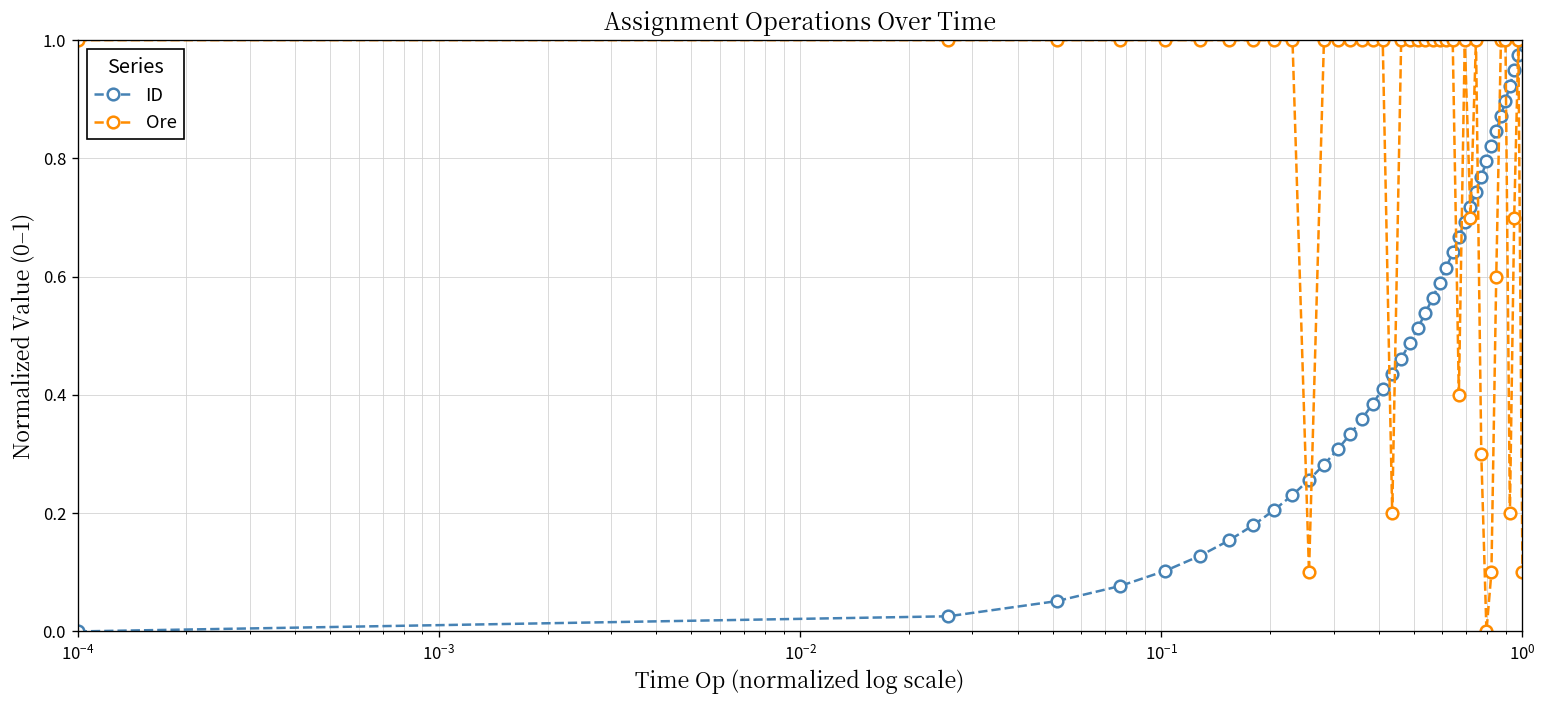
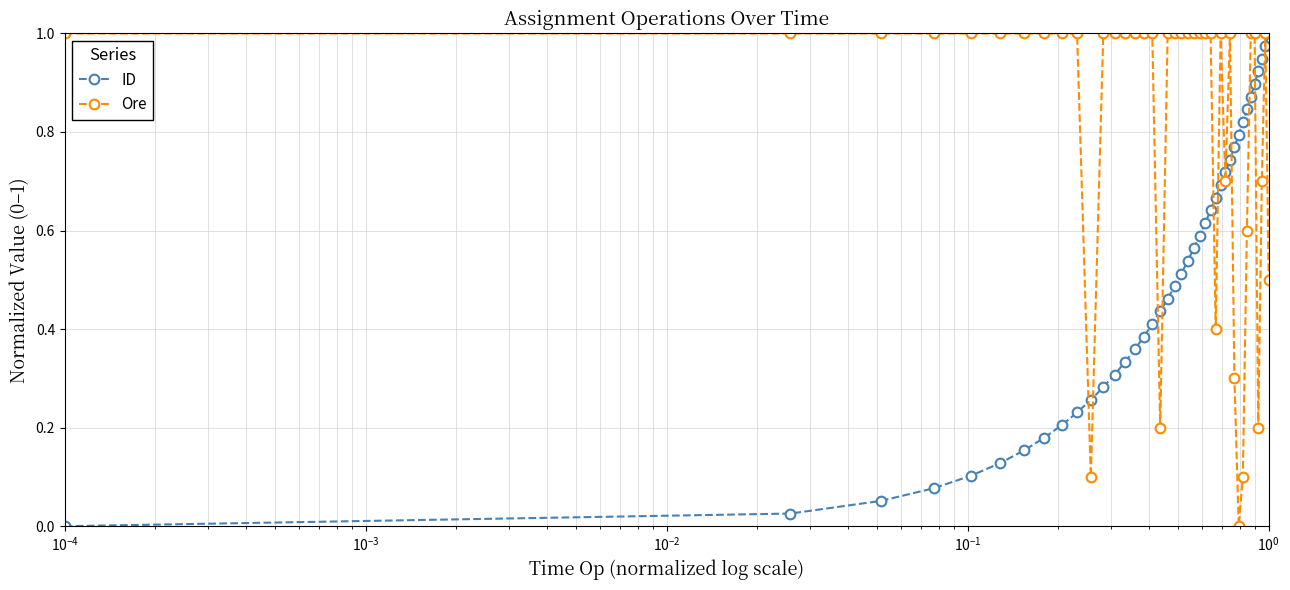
  {
    "ID": {
      "10^-4": 0.00,
      "10^0": 1.00
    },
    "Ore": {
      "10^-4": 1.00,
-     "10^0": 0.10
+     "10^0": 0.50
    }
  }
